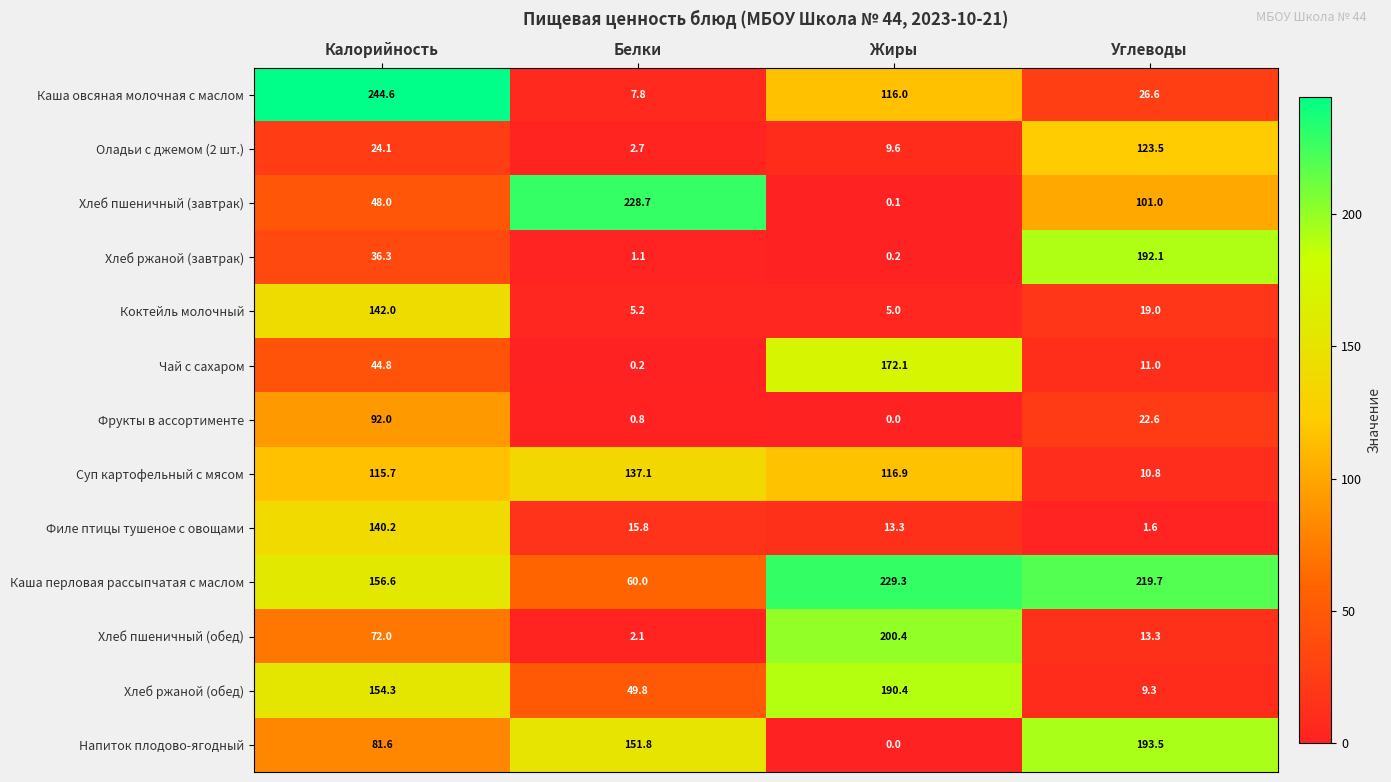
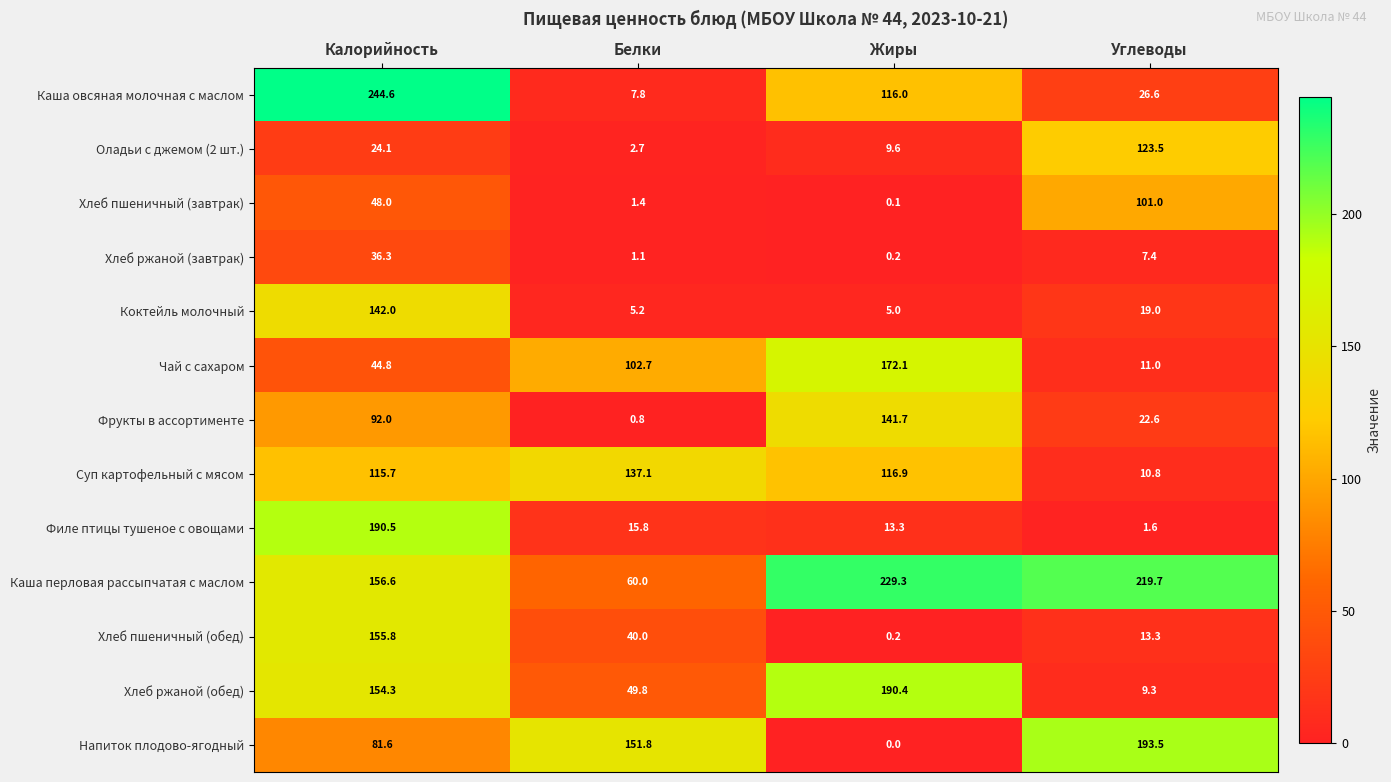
  {
    "Каша овсяная молочная с маслом": {
      "Калорийность": 244.6,
      "Белки": 7.8,
      "Жиры": 116.0,
      "Углеводы": 26.6
    },
    "Оладьи с джемом (2 шт.)": {
      "Калорийность": 24.1,
      "Белки": 2.7,
      "Жиры": 9.6,
      "Углеводы": 123.5
    },
    "Хлеб пшеничный (завтрак)": {
      "Калорийность": 48.0,
-     "Белки": 228.7,
+     "Белки": 1.4,
      "Жиры": 0.1,
      "Углеводы": 101.0
    },
    "Хлеб ржаной (завтрак)": {
      "Калорийность": 36.3,
      "Белки": 1.1,
      "Жиры": 0.2,
-     "Углеводы": 192.1
+     "Углеводы": 7.4
    },
    "Коктейль молочный": {
      "Калорийность": 142.0,
      "Белки": 5.2,
      "Жиры": 5.0,
      "Углеводы": 19.0
    },
    "Чай с сахаром": {
      "Калорийность": 44.8,
-     "Белки": 0.2,
+     "Белки": 102.7,
      "Жиры": 172.1,
      "Углеводы": 11.0
    },
    "Фрукты в ассортименте": {
      "Калорийность": 92.0,
      "Белки": 0.8,
-     "Жиры": 0.0,
+     "Жиры": 141.7,
      "Углеводы": 22.6
    },
    "Суп картофельный с мясом": {
      "Калорийность": 115.7,
      "Белки": 137.1,
      "Жиры": 116.9,
      "Углеводы": 10.8
    },
    "Филе птицы тушеное с овощами": {
-     "Калорийность": 140.2,
+     "Калорийность": 190.5,
      "Белки": 15.8,
      "Жиры": 13.3,
      "Углеводы": 1.6
    },
    "Каша перловая рассыпчатая с маслом": {
      "Калорийность": 156.6,
      "Белки": 60.0,
      "Жиры": 229.3,
      "Углеводы": 219.7
    },
    "Хлеб пшеничный (обед)": {
-     "Калорийность": 72.0,
-     "Белки": 2.1,
-     "Жиры": 200.4,
+     "Калорийность": 155.8,
+     "Белки": 40.0,
+     "Жиры": 0.2,
      "Углеводы": 13.3
    },
    "Хлеб ржаной (обед)": {
      "Калорийность": 154.3,
      "Белки": 49.8,
      "Жиры": 190.4,
      "Углеводы": 9.3
    },
    "Напиток плодово-ягодный": {
      "Калорийность": 81.6,
      "Белки": 151.8,
      "Жиры": 0.0,
      "Углеводы": 193.5
    }
  }
